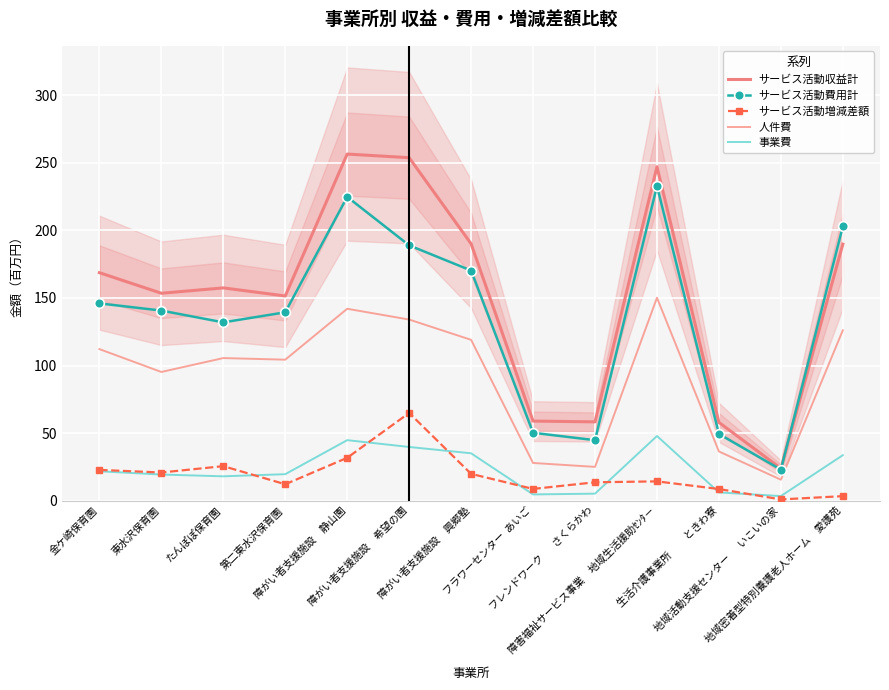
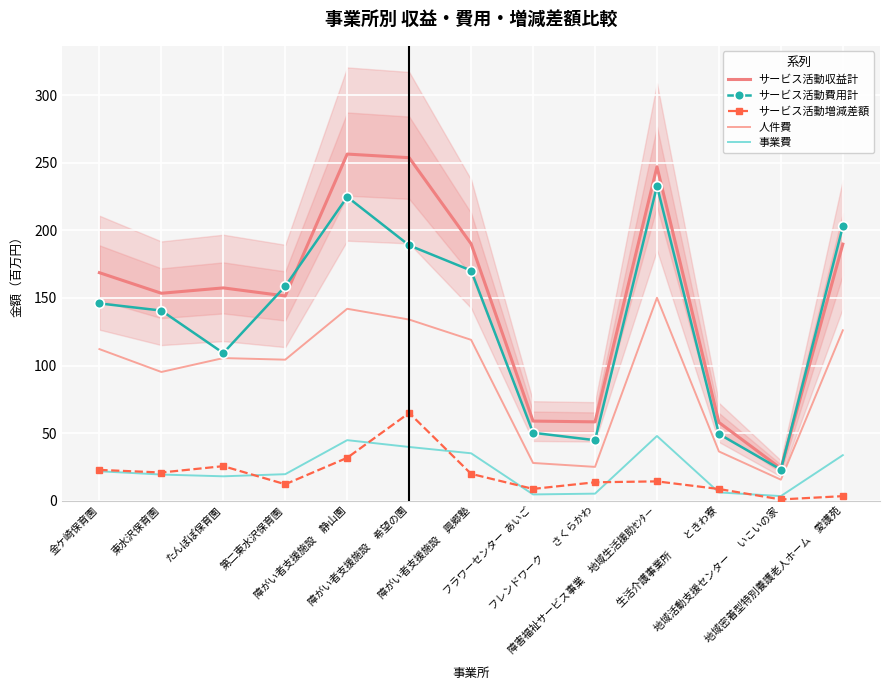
  {
    "サービス活動費用計": {
      "金ケ崎保育園": 146,
      "東水沢保育園": 141,
-     "たんぽぽ保育園": 132,
-     "第二東水沢保育園": 139,
+     "たんぽぽ保育園": 109,
+     "第二東水沢保育園": 159,
      "障がい者支援施設 静山園": 225,
      "障がい者支援施設 希望の園": 189,
      "障がい者支援施設 興郷塾": 170,
      "フラワーセンター あいご": 50,
      "フレンドワーク さくらかわ": 45,
      "障害福祉サービス事業 地域生活援助ｾﾝﾀ－": 233,
      "生活介護事業所 ときわ寮": 49,
      "地域密着型特別養護老人ホーム 愛護苑": 203
    },
    "事業費": {
      "たんぽぽ保育園": 18,
      "第二東水沢保育園": 20,
      "障がい者支援施設 静山園": 45,
      "障がい者支援施設 希望の園": 40,
      "障がい者支援施設 興郷塾": 35,
      "フラワーセンター あいご": 5,
      "フレンドワーク さくらかわ": 5,
      "障害福祉サービス事業 地域生活援助ｾﾝﾀ－": 48,
      "生活介護事業所 ときわ寮": 6,
      "地域活動支援センター いこいの家": 3,
      "地域密着型特別養護老人ホーム 愛護苑": 34
    }
  }
